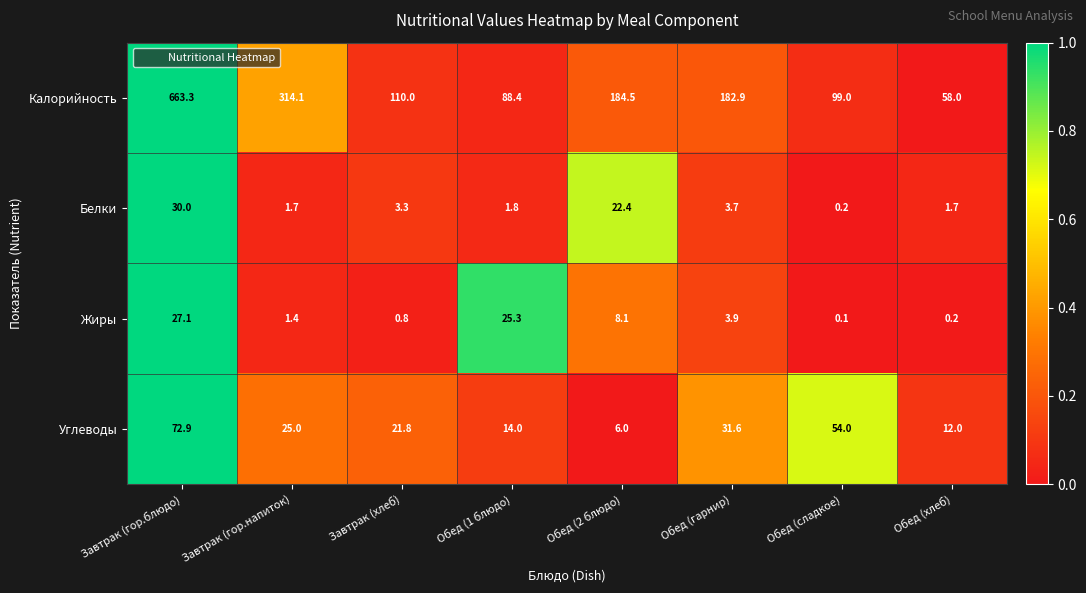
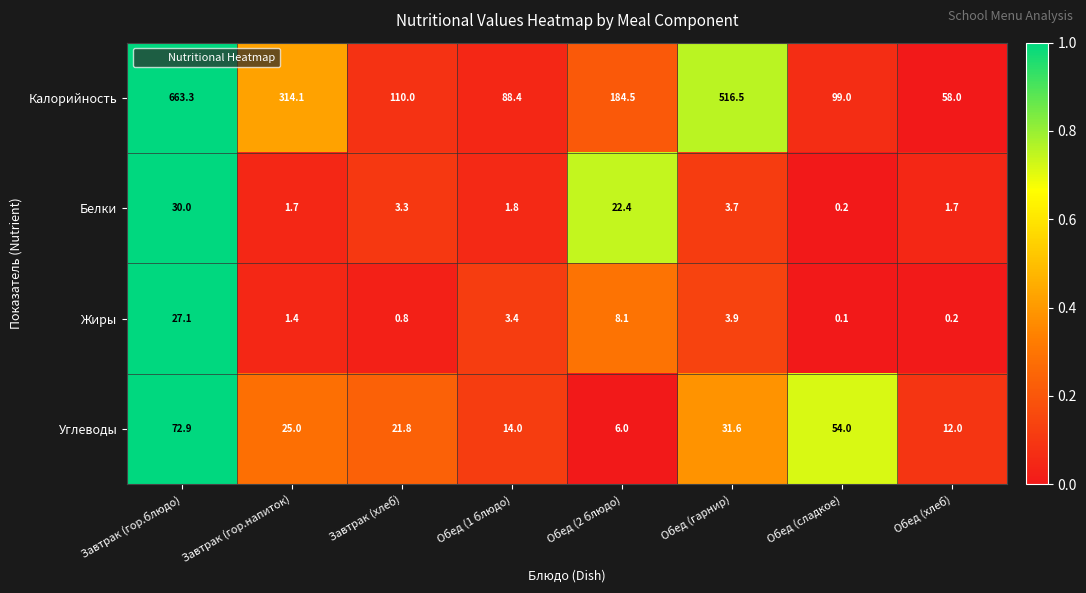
  {
    "Калорийность": {
      "Завтрак (гор.блюдо)": 663.3,
      "Завтрак (гор.напиток)": 314.1,
      "Завтрак (хлеб)": 110.0,
      "Обед (1 блюдо)": 88.4,
      "Обед (2 блюдо)": 184.5,
-     "Обед (гарнир)": 182.9,
+     "Обед (гарнир)": 516.5,
      "Обед (сладкое)": 99.0,
      "Обед (хлеб)": 58.0
    },
    "Белки": {
      "Завтрак (гор.блюдо)": 30.0,
      "Завтрак (гор.напиток)": 1.7,
      "Завтрак (хлеб)": 3.3,
      "Обед (1 блюдо)": 1.8,
      "Обед (2 блюдо)": 22.4,
      "Обед (гарнир)": 3.7,
      "Обед (сладкое)": 0.2,
      "Обед (хлеб)": 1.7
    },
    "Жиры": {
      "Завтрак (гор.блюдо)": 27.1,
      "Завтрак (гор.напиток)": 1.4,
      "Завтрак (хлеб)": 0.8,
-     "Обед (1 блюдо)": 25.3,
+     "Обед (1 блюдо)": 3.4,
      "Обед (2 блюдо)": 8.1,
      "Обед (гарнир)": 3.9,
      "Обед (сладкое)": 0.1,
      "Обед (хлеб)": 0.2
    },
    "Углеводы": {
      "Завтрак (гор.блюдо)": 72.9,
      "Завтрак (гор.напиток)": 25.0,
      "Завтрак (хлеб)": 21.8,
      "Обед (1 блюдо)": 14.0,
      "Обед (2 блюдо)": 6.0,
      "Обед (гарнир)": 31.6,
      "Обед (сладкое)": 54.0,
      "Обед (хлеб)": 12.0
    }
  }
